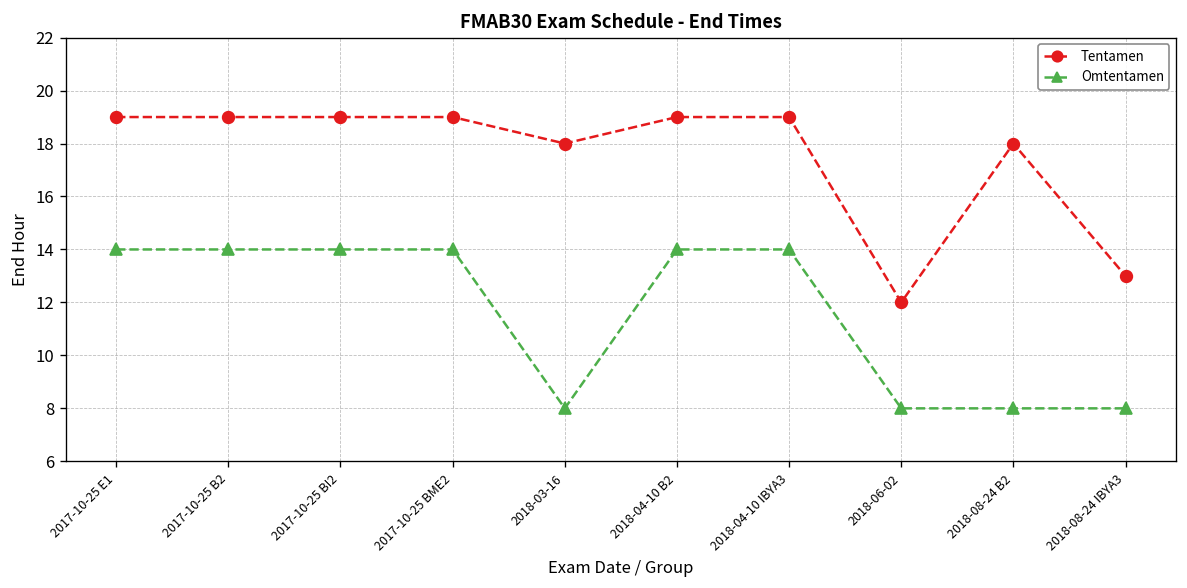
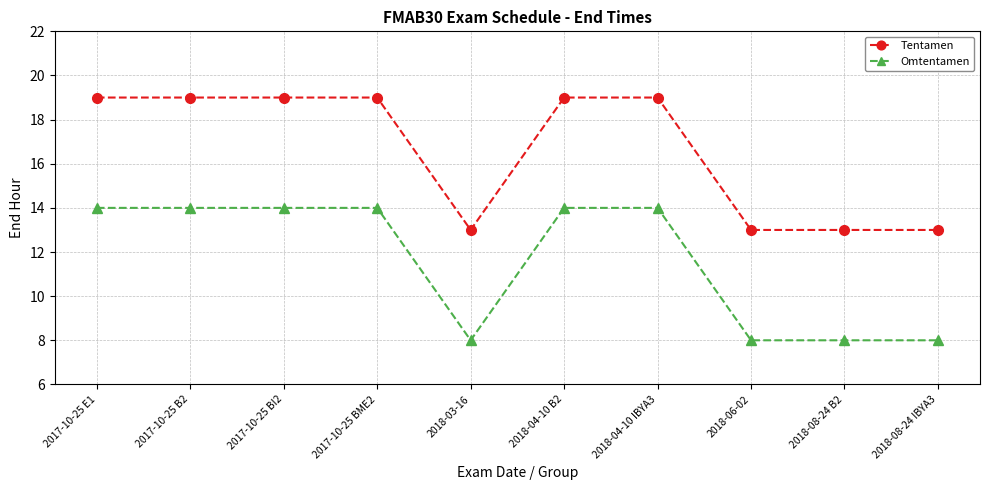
  {
    "Tentamen": {
      "2017-10-25 E1": 19,
      "2017-10-25 B2": 19,
      "2017-10-25 BI2": 19,
      "2017-10-25 BME2": 19,
-     "2018-03-16": 18,
+     "2018-03-16": 13,
      "2018-04-10 B2": 19,
      "2018-04-10 IBYA3": 19,
-     "2018-06-02": 12,
-     "2018-08-24 B2": 18,
+     "2018-06-02": 13,
+     "2018-08-24 B2": 13,
      "2018-08-24 IBYA3": 13
    },
    "Omtentamen": {
      "2017-10-25 E1": 14,
      "2017-10-25 B2": 14,
      "2017-10-25 BI2": 14,
      "2017-10-25 BME2": 14,
      "2018-03-16": 8,
      "2018-04-10 B2": 14,
      "2018-04-10 IBYA3": 14,
      "2018-06-02": 8,
      "2018-08-24 B2": 8,
      "2018-08-24 IBYA3": 8
    }
  }
